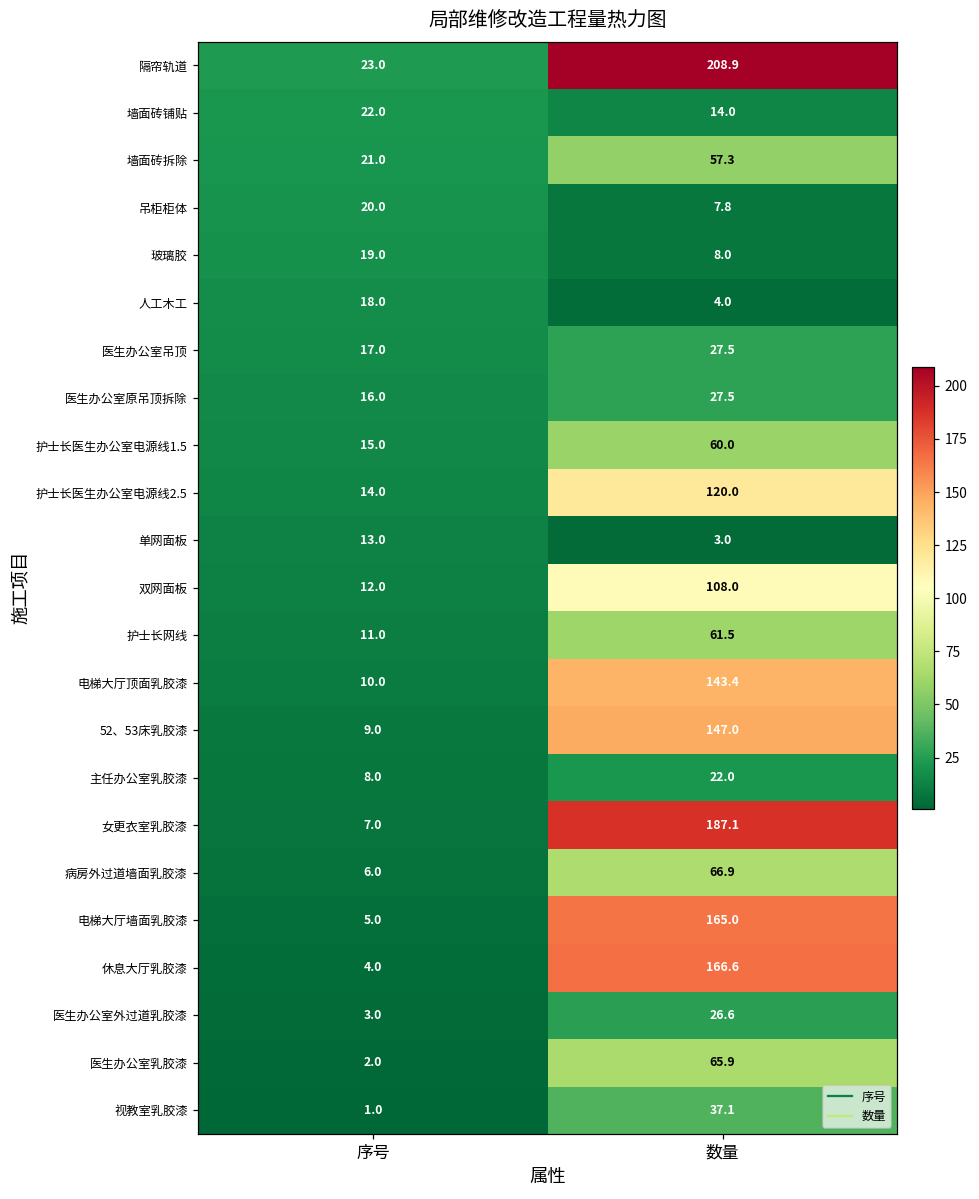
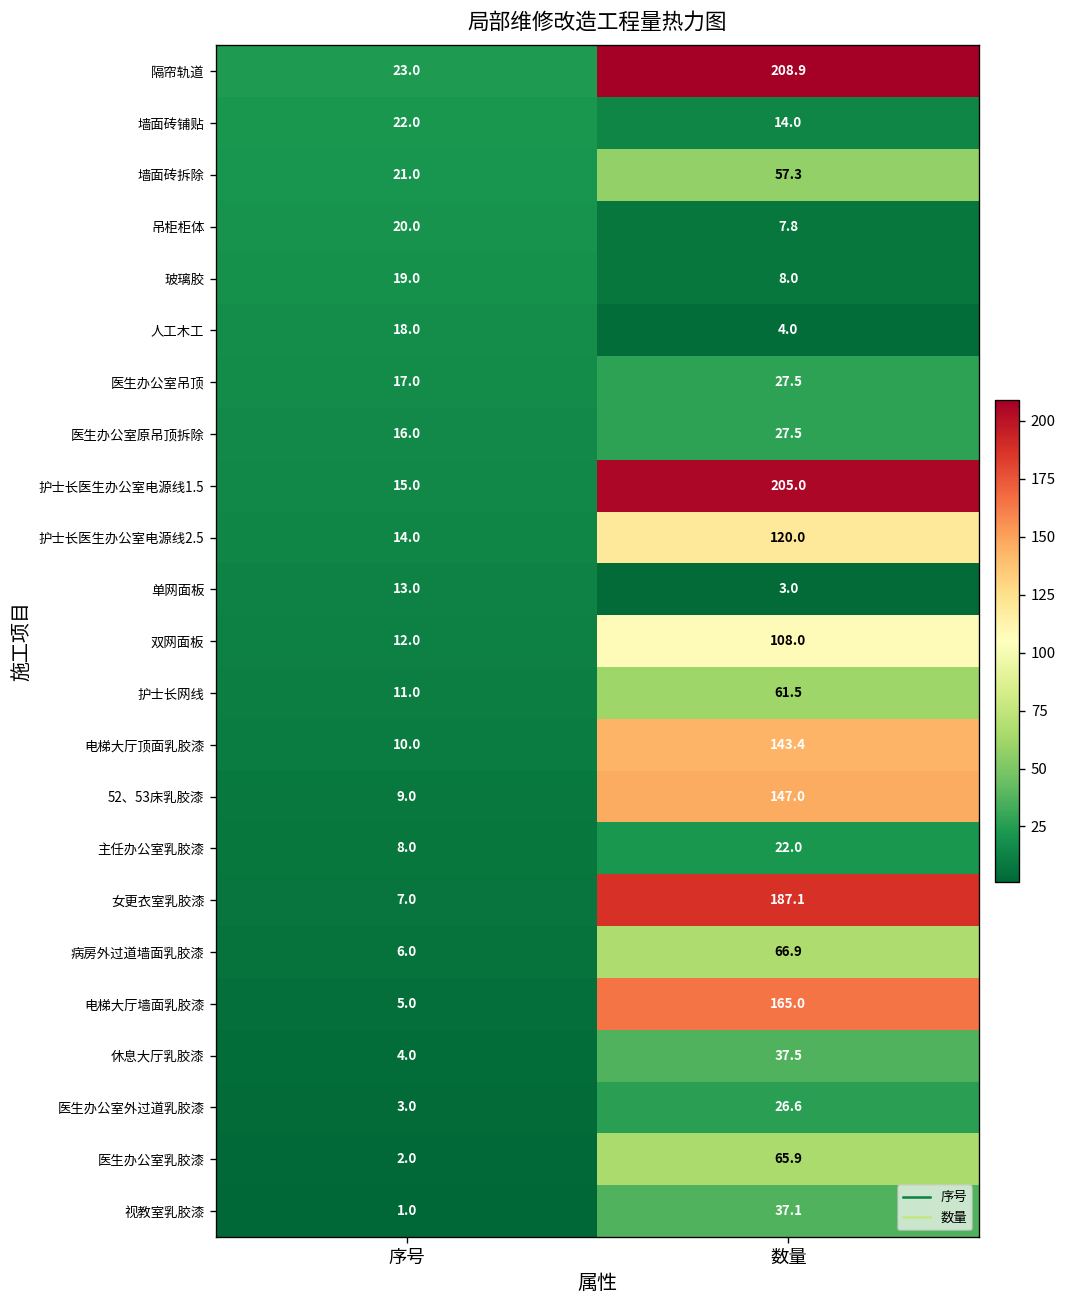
  {
    "隔帘轨道": {
      "序号": 23.0,
      "数量": 208.9
    },
    "墙面砖铺贴": {
      "序号": 22.0,
      "数量": 14.0
    },
    "墙面砖拆除": {
      "序号": 21.0,
      "数量": 57.3
    },
    "吊柜柜体": {
      "序号": 20.0,
      "数量": 7.8
    },
    "玻璃胶": {
      "序号": 19.0,
      "数量": 8.0
    },
    "人工木工": {
      "序号": 18.0,
      "数量": 4.0
    },
    "医生办公室吊顶": {
      "序号": 17.0,
      "数量": 27.5
    },
    "医生办公室原吊顶拆除": {
      "序号": 16.0,
      "数量": 27.5
    },
    "护士长医生办公室电源线1.5": {
      "序号": 15.0,
-     "数量": 60.0
+     "数量": 205.0
    },
    "护士长医生办公室电源线2.5": {
      "序号": 14.0,
      "数量": 120.0
    },
    "单网面板": {
      "序号": 13.0,
      "数量": 3.0
    },
    "双网面板": {
      "序号": 12.0,
      "数量": 108.0
    },
    "护士长网线": {
      "序号": 11.0,
      "数量": 61.5
    },
    "电梯大厅顶面乳胶漆": {
      "序号": 10.0,
      "数量": 143.4
    },
    "52、53床乳胶漆": {
      "序号": 9.0,
      "数量": 147.0
    },
    "主任办公室乳胶漆": {
      "序号": 8.0,
      "数量": 22.0
    },
    "女更衣室乳胶漆": {
      "序号": 7.0,
      "数量": 187.1
    },
    "病房外过道墙面乳胶漆": {
      "序号": 6.0,
      "数量": 66.9
    },
    "电梯大厅墙面乳胶漆": {
      "序号": 5.0,
      "数量": 165.0
    },
    "休息大厅乳胶漆": {
      "序号": 4.0,
-     "数量": 166.6
+     "数量": 37.5
    },
    "医生办公室外过道乳胶漆": {
      "序号": 3.0,
      "数量": 26.6
    },
    "医生办公室乳胶漆": {
      "序号": 2.0,
      "数量": 65.9
    },
    "视教室乳胶漆": {
      "序号": 1.0,
      "数量": 37.1
    }
  }
